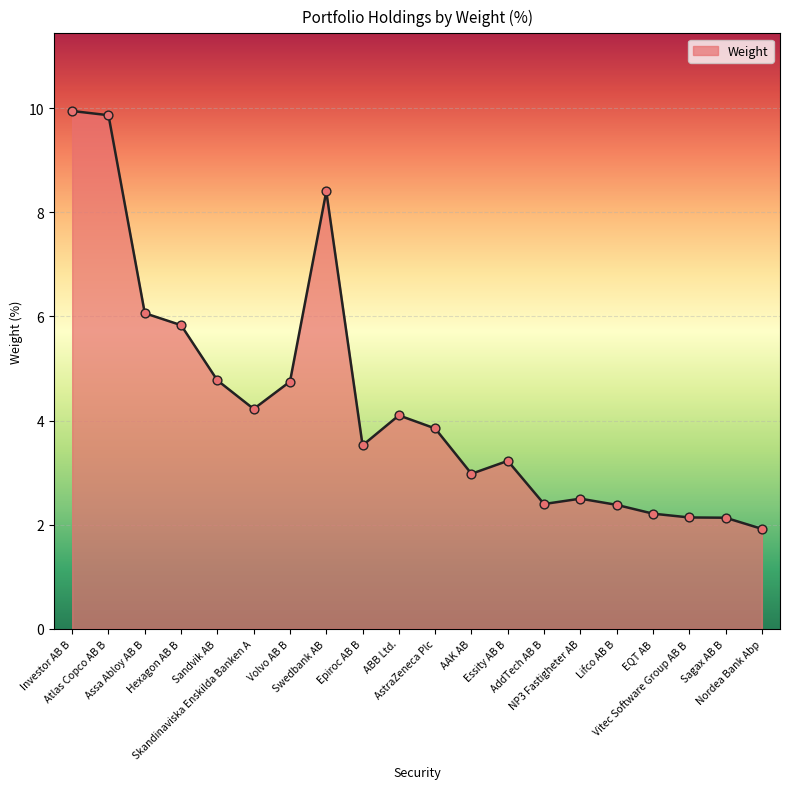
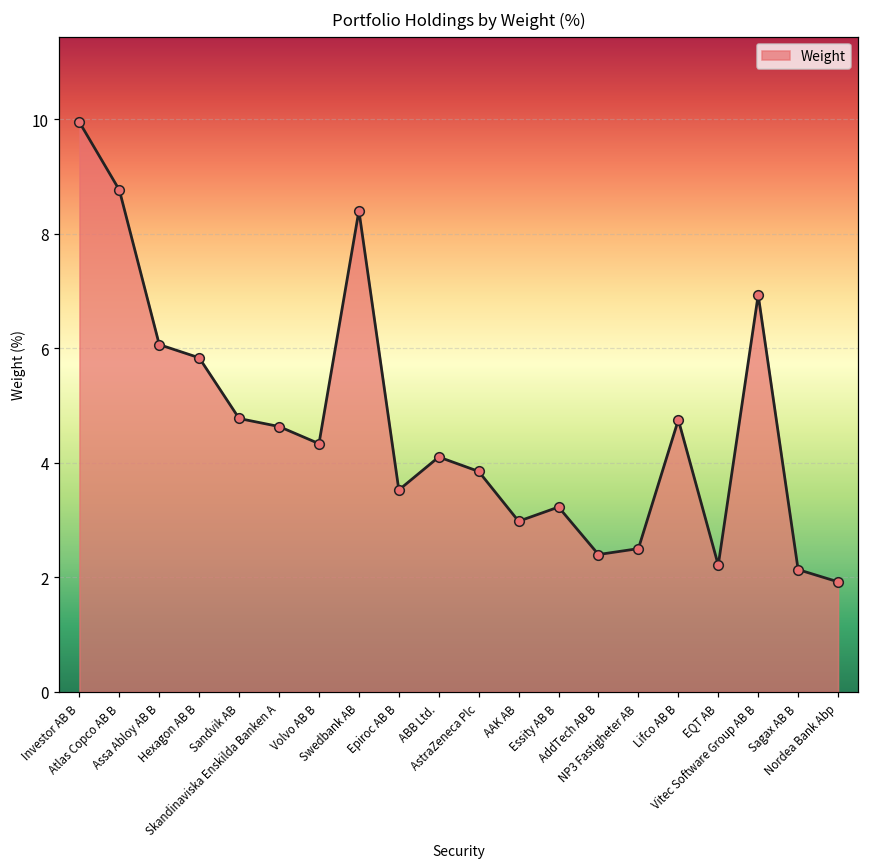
  {
    "Investor AB B": 9.9,
-   "Atlas Copco AB B": 9.9,
+   "Atlas Copco AB B": 8.8,
    "Assa Abloy AB B": 6.1,
    "Hexagon AB B": 5.8,
    "Sandvik AB": 4.8,
-   "Skandinaviska Enskilda Banken A": 4.2,
-   "Volvo AB B": 4.7,
+   "Skandinaviska Enskilda Banken A": 4.6,
+   "Volvo AB B": 4.3,
    "Swedbank AB": 8.4,
    "Epiroc AB B": 3.5,
    "ABB Ltd.": 4.1,
    "AstraZeneca Plc": 3.8,
    "AAK AB": 3.0,
    "Essity AB B": 3.2,
    "AddTech AB B": 2.4,
    "NP3 Fastigheter AB": 2.5,
-   "Lifco AB B": 2.4,
+   "Lifco AB B": 4.7,
    "EQT AB": 2.2,
-   "Vitec Software Group AB B": 2.1,
+   "Vitec Software Group AB B": 6.9,
    "Sagax AB B": 2.1,
    "Nordea Bank Abp": 1.9
  }
